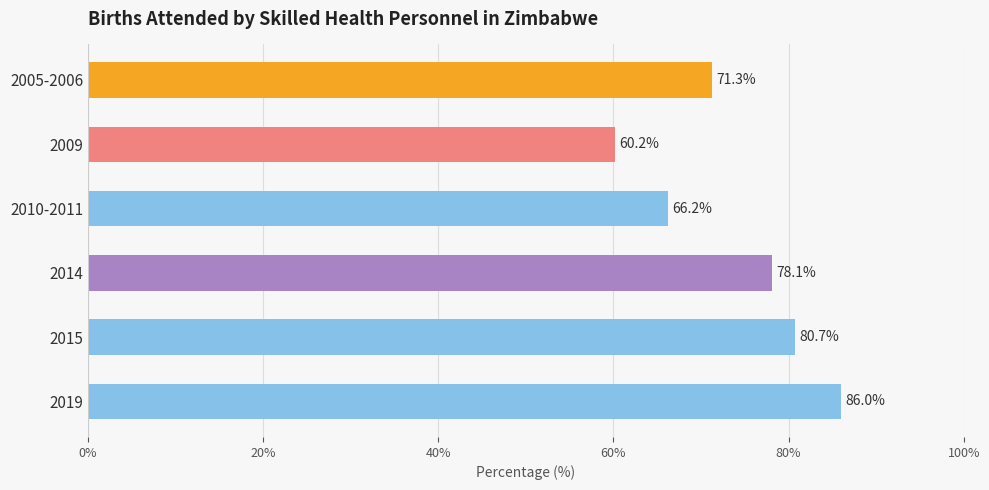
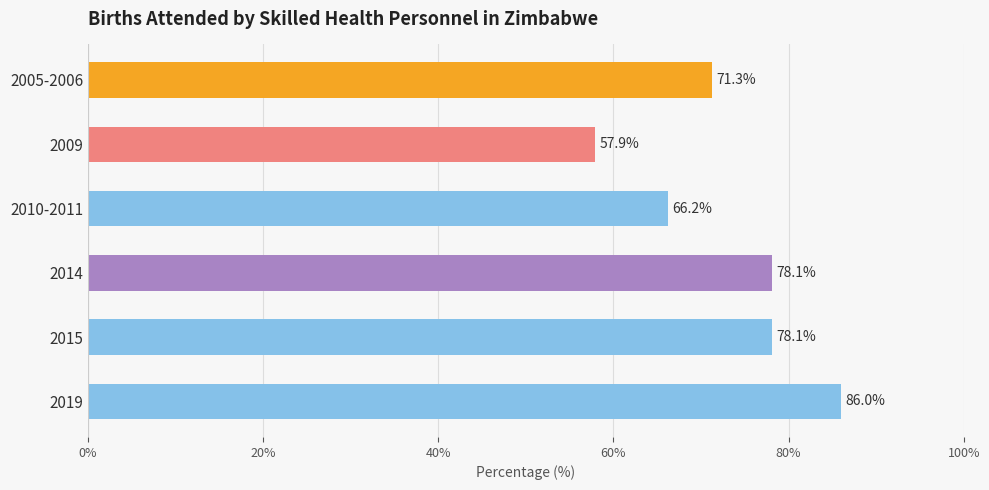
  {
    "2005-2006": "71.3%",
-   "2009": "60.2%",
+   "2009": "57.9%",
    "2010-2011": "66.2%",
    "2014": "78.1%",
-   "2015": "80.7%",
+   "2015": "78.1%",
    "2019": "86.0%"
  }
